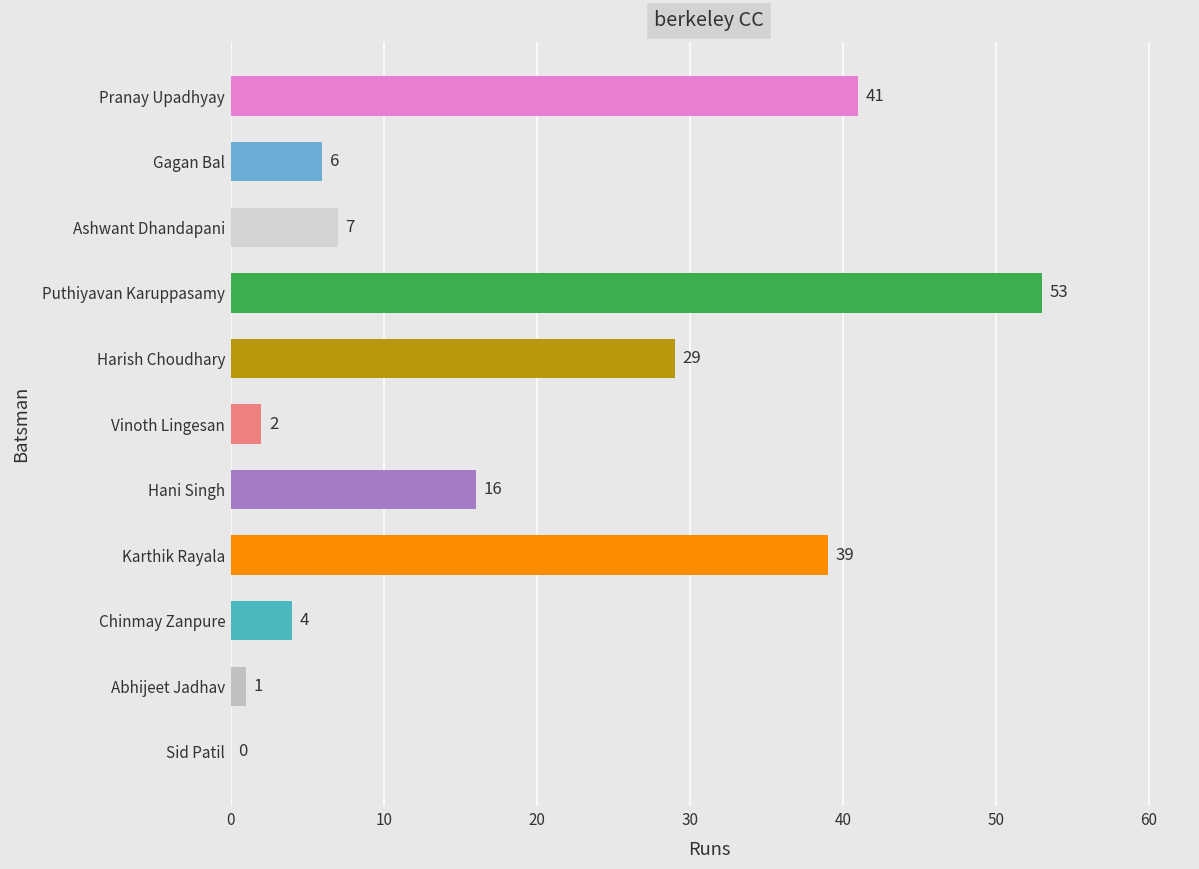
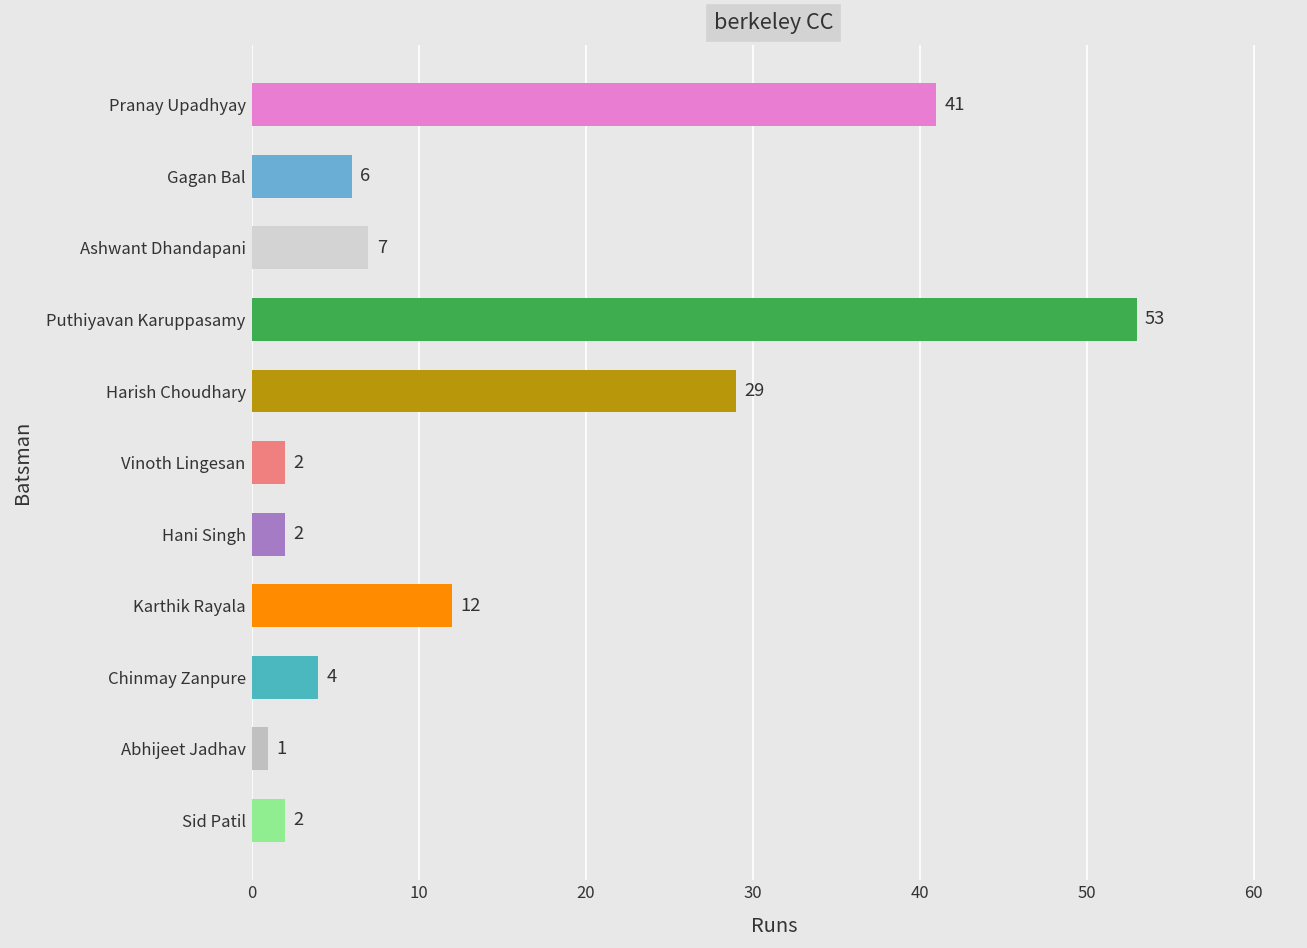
  {
    "Pranay Upadhyay": 41,
    "Gagan Bal": 6,
    "Ashwant Dhandapani": 7,
    "Puthiyavan Karuppasamy": 53,
    "Harish Choudhary": 29,
    "Vinoth Lingesan": 2,
-   "Hani Singh": 16,
-   "Karthik Rayala": 39,
+   "Hani Singh": 2,
+   "Karthik Rayala": 12,
    "Chinmay Zanpure": 4,
    "Abhijeet Jadhav": 1,
-   "Sid Patil": 0
+   "Sid Patil": 2
  }
